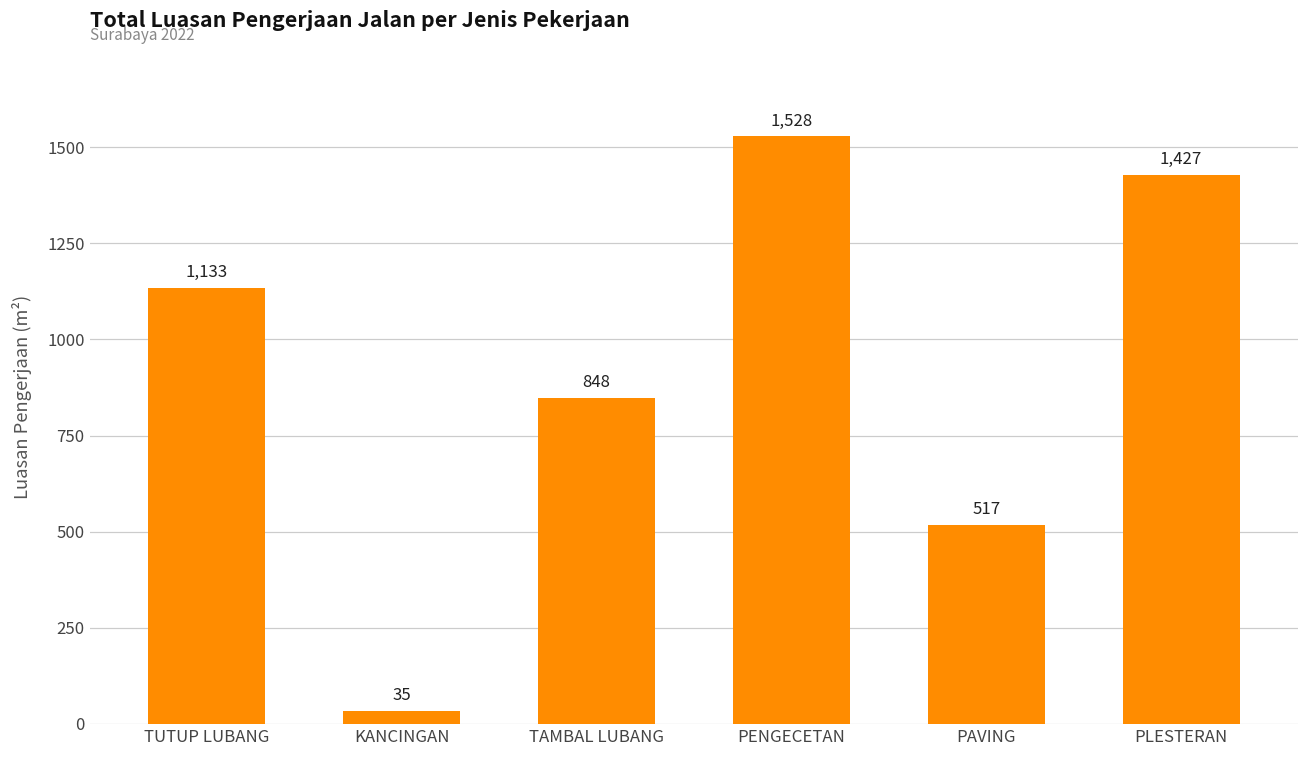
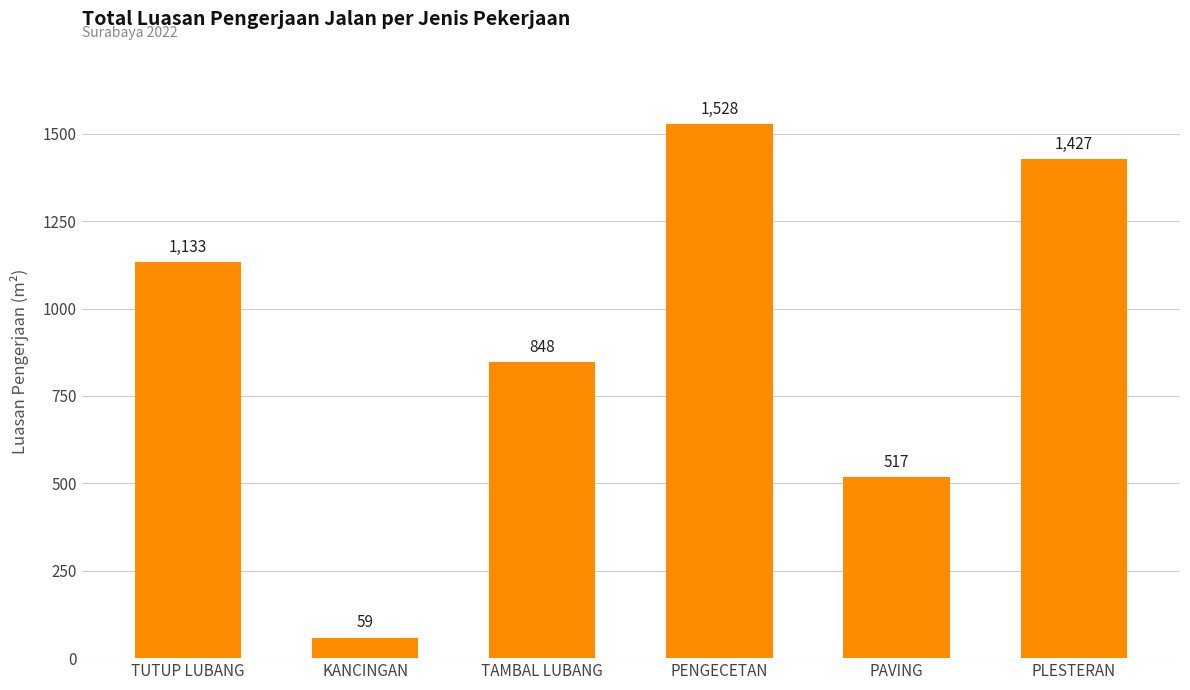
  {
    "TUTUP LUBANG": "1,133",
-   "KANCINGAN": "35",
+   "KANCINGAN": "59",
    "TAMBAL LUBANG": "848",
    "PENGECETAN": "1,528",
    "PAVING": "517",
    "PLESTERAN": "1,427"
  }
